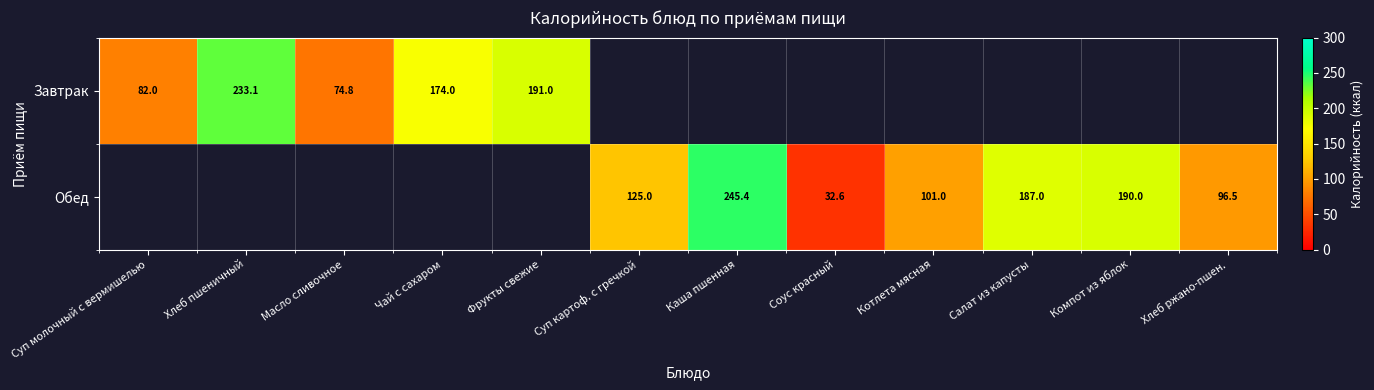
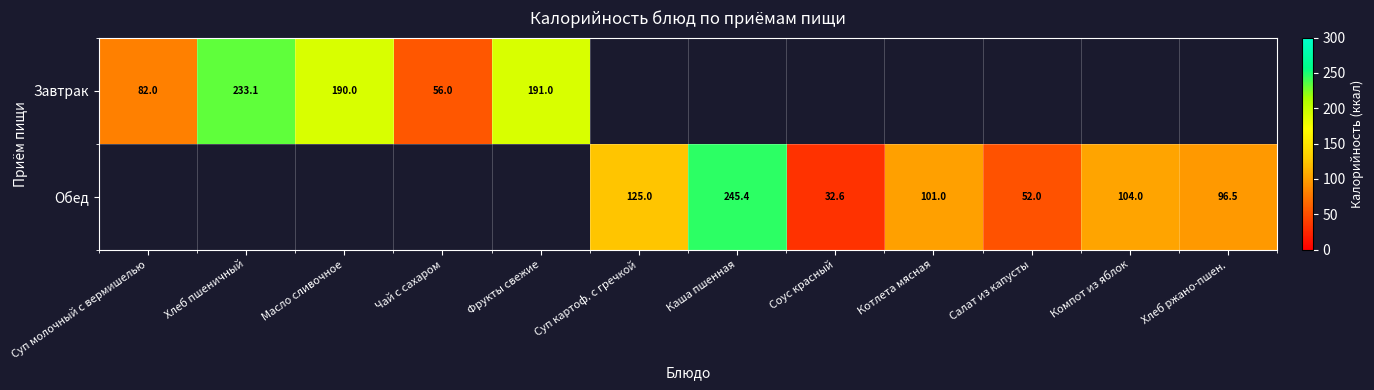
  {
    "Завтрак": {
      "Суп молочный с вермишелью": 82.0,
      "Хлеб пшеничный": 233.1,
-     "Масло сливочное": 74.8,
-     "Чай с сахаром": 174.0,
+     "Масло сливочное": 190.0,
+     "Чай с сахаром": 56.0,
      "Фрукты свежие": 191.0
    },
    "Обед": {
      "Суп картоф. с гречкой": 125.0,
      "Каша пшенная": 245.4,
      "Соус красный": 32.6,
      "Котлета мясная": 101.0,
-     "Салат из капусты": 187.0,
-     "Компот из яблок": 190.0,
+     "Салат из капусты": 52.0,
+     "Компот из яблок": 104.0,
      "Хлеб ржано-пшен.": 96.5
    }
  }
